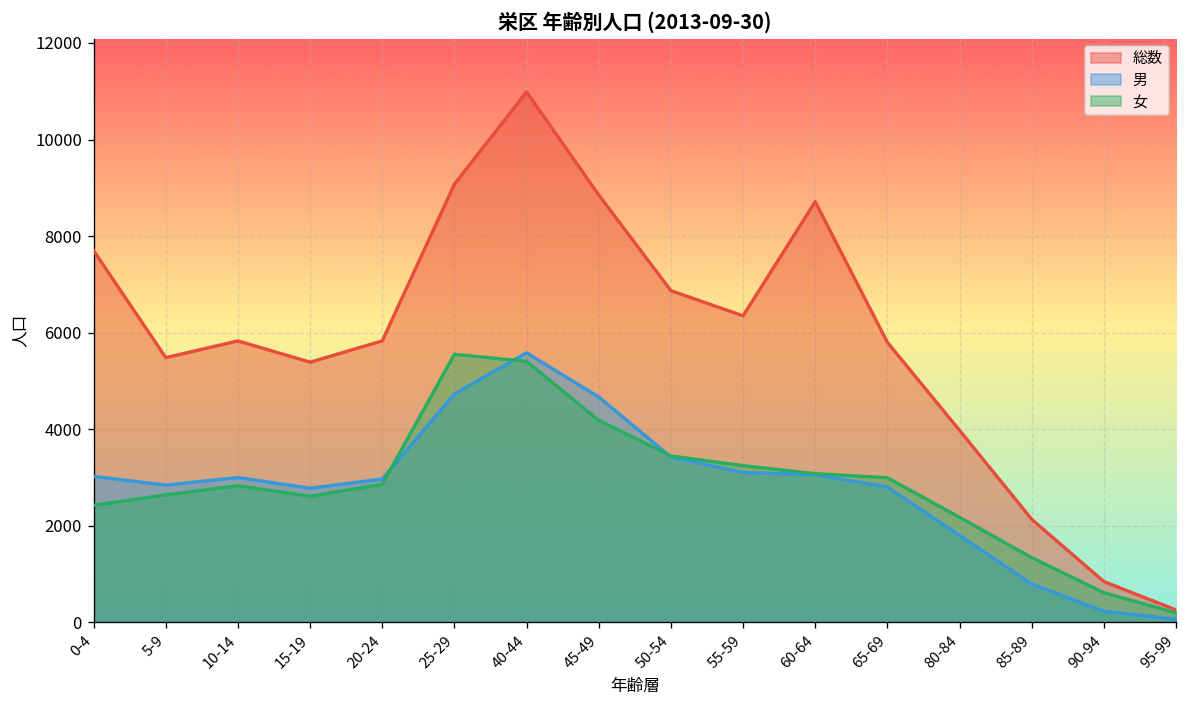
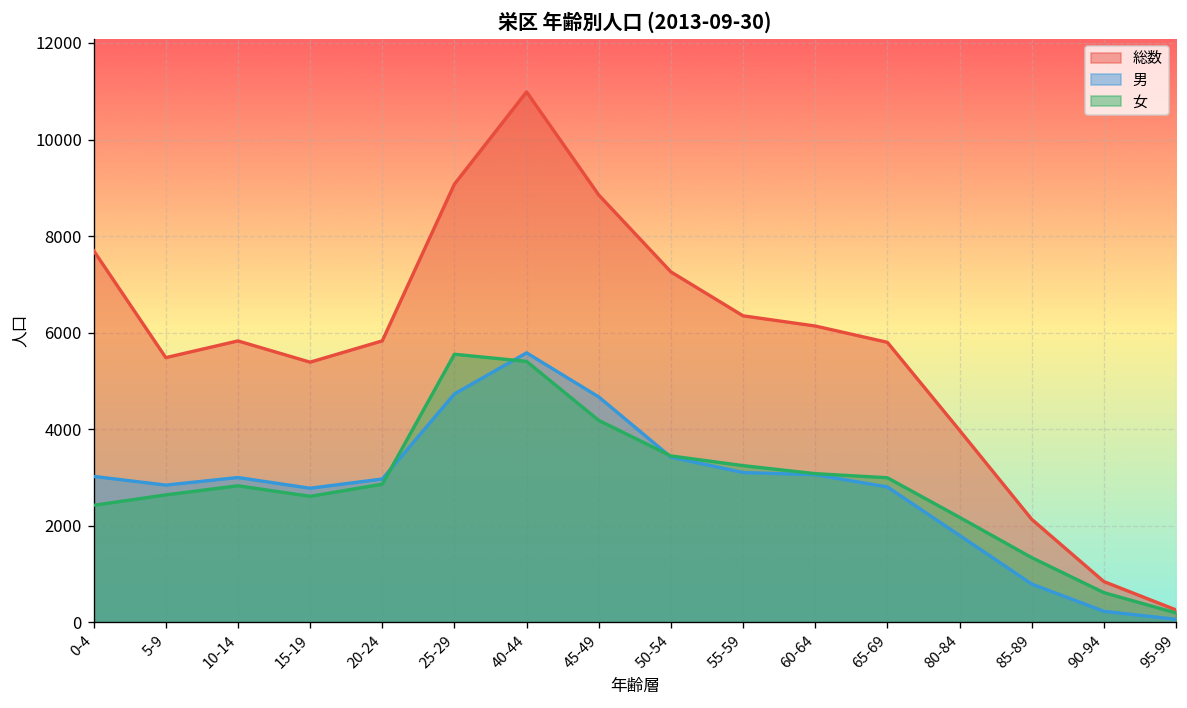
  {
    "総数": {
      "0-4": 7700,
      "5-9": 5500,
      "10-14": 5800,
      "15-19": 5400,
      "20-24": 5800,
      "25-29": 9100,
      "40-44": 11000,
      "45-49": 8900,
-     "50-54": 6900,
+     "50-54": 7300,
      "55-59": 6300,
-     "60-64": 8700,
+     "60-64": 6100,
      "65-69": 5800,
      "80-84": 4000,
      "85-89": 2100,
      "90-94": 800
    },
    "男": {
      "0-4": 3000,
      "5-9": 2800,
      "10-14": 3000,
      "15-19": 2800,
      "20-24": 3000,
      "25-29": 4700,
      "40-44": 5600,
      "45-49": 4700,
      "55-59": 3100,
      "65-69": 2800,
      "80-84": 1800,
      "85-89": 800,
      "90-94": 200,
      "95-99": 100
    },
    "女": {
      "0-4": 2400,
      "5-9": 2600,
      "10-14": 2800,
      "15-19": 2600,
      "20-24": 2900,
      "25-29": 5600,
      "40-44": 5400,
      "45-49": 4200,
      "55-59": 3200,
      "65-69": 3000,
      "80-84": 2200,
      "85-89": 1300,
      "90-94": 600
    }
  }
